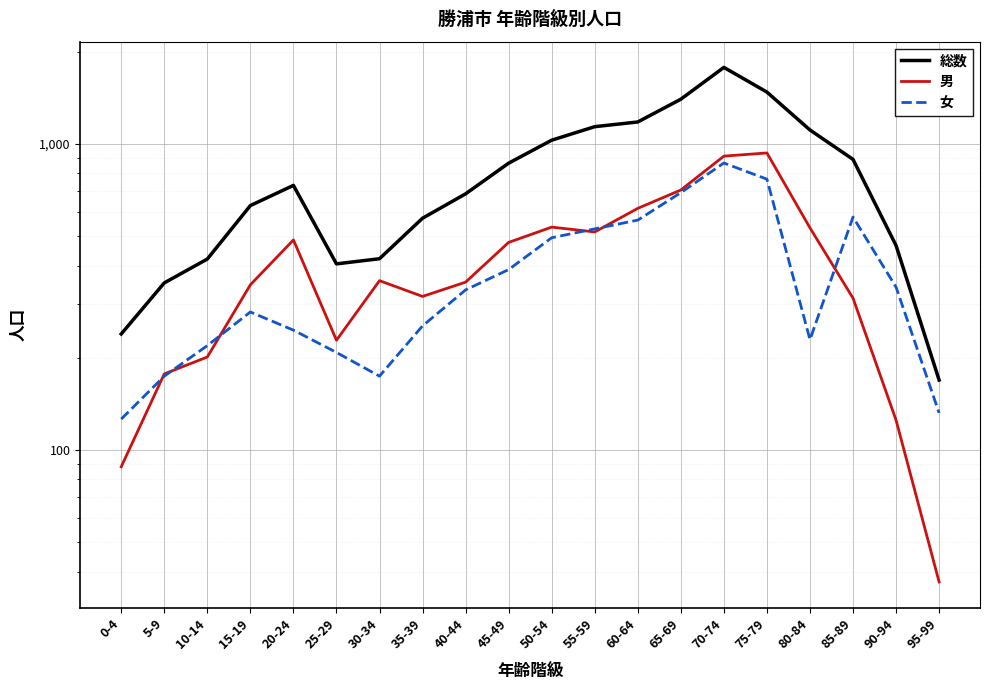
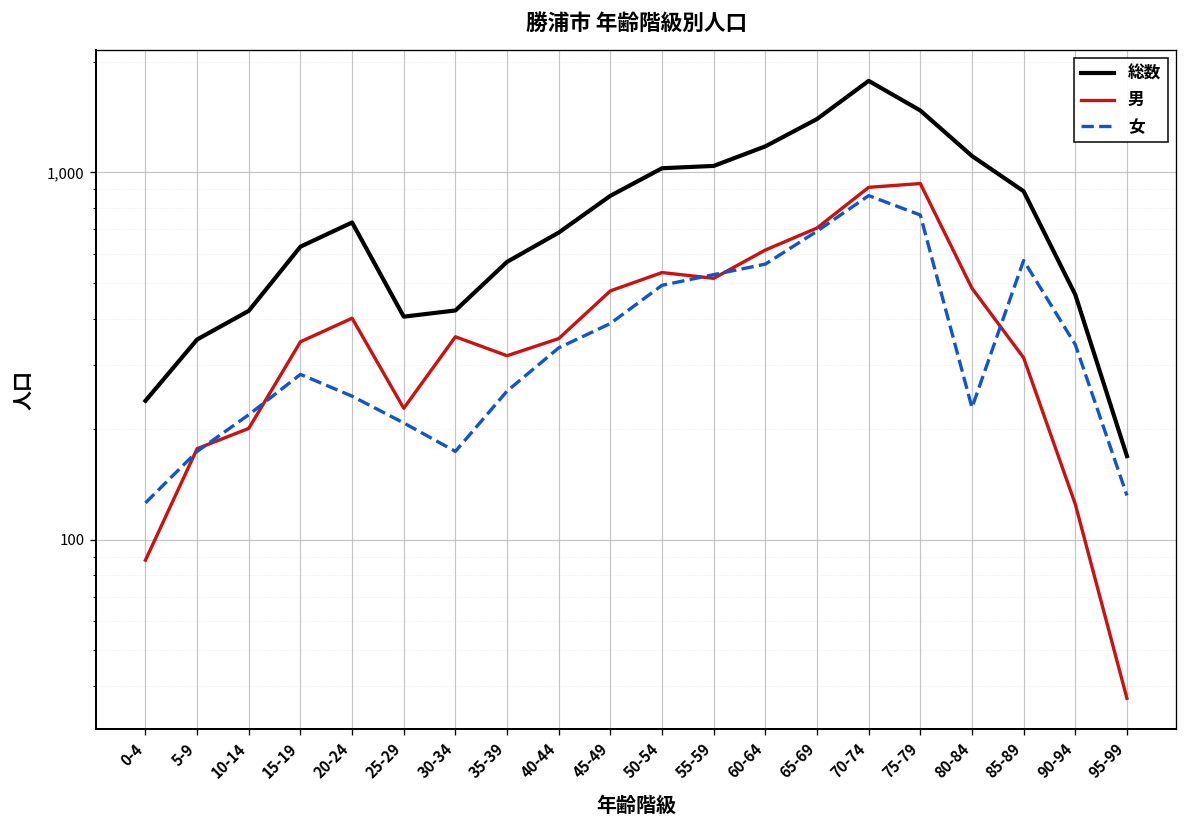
  {
    "総数": {
      "0-4": "240",
      "5-9": "350",
      "10-14": "420",
      "15-19": "630",
      "20-24": "730",
      "25-29": "410",
      "30-34": "420",
      "35-39": "570",
      "40-44": "690",
      "45-49": "860",
      "50-54": "1,030",
-     "55-59": "1,140",
+     "55-59": "1,040",
      "60-64": "1,180",
      "65-69": "1,400",
      "70-74": "1,800",
      "75-79": "1,500",
      "80-84": "1,110",
      "85-89": "890",
      "90-94": "470",
      "95-99": "170"
    },
    "男": {
      "0-4": "88",
      "10-14": "200",
      "15-19": "350",
-     "20-24": "490",
+     "20-24": "400",
      "25-29": "230",
      "30-34": "360",
      "35-39": "320",
      "40-44": "350",
      "45-49": "480",
      "50-54": "530",
      "55-59": "520",
      "60-64": "620",
      "65-69": "710",
      "70-74": "910",
      "75-79": "930",
-     "80-84": "530",
+     "80-84": "480",
      "85-89": "310",
      "90-94": "125",
      "95-99": "37"
    },
    "女": {
      "0-4": "126",
      "10-14": "220",
      "15-19": "280",
      "20-24": "250",
      "25-29": "210",
      "30-34": "170",
      "35-39": "250",
      "40-44": "330",
      "45-49": "390",
      "50-54": "490",
      "55-59": "530",
      "60-64": "560",
      "65-69": "690",
      "70-74": "870",
      "75-79": "770",
      "80-84": "230",
      "85-89": "580",
      "90-94": "340",
      "95-99": "132"
    }
  }
